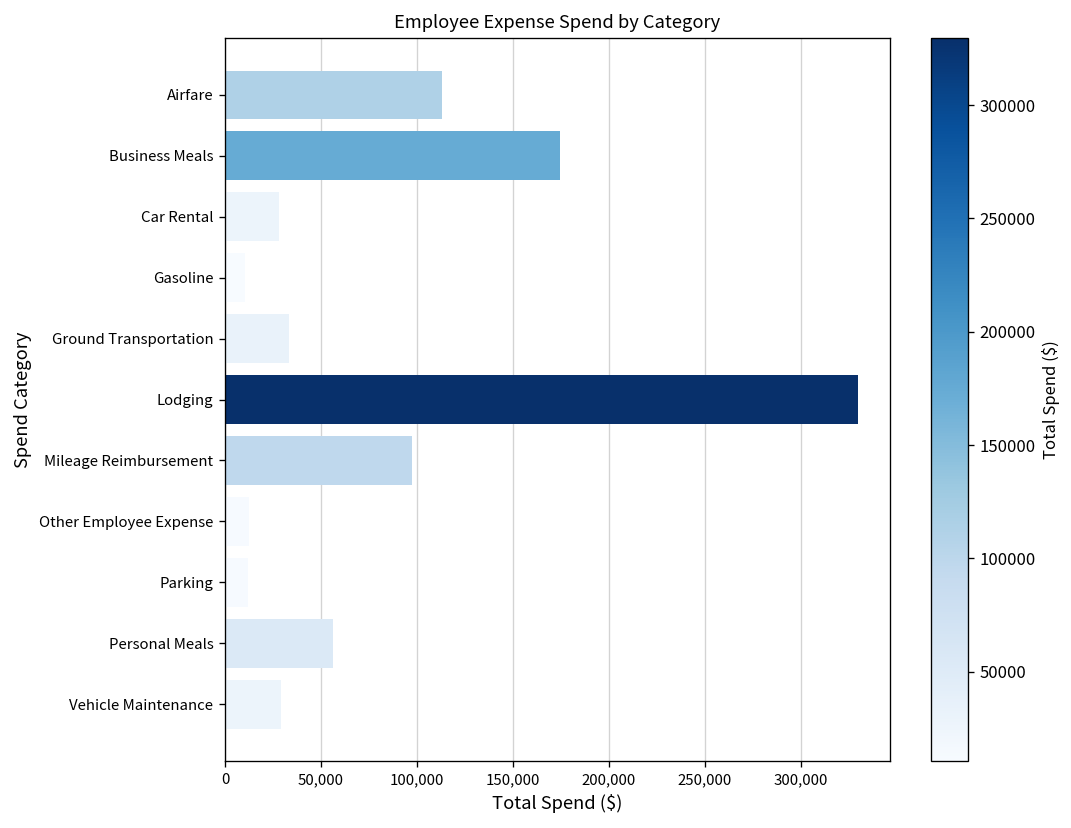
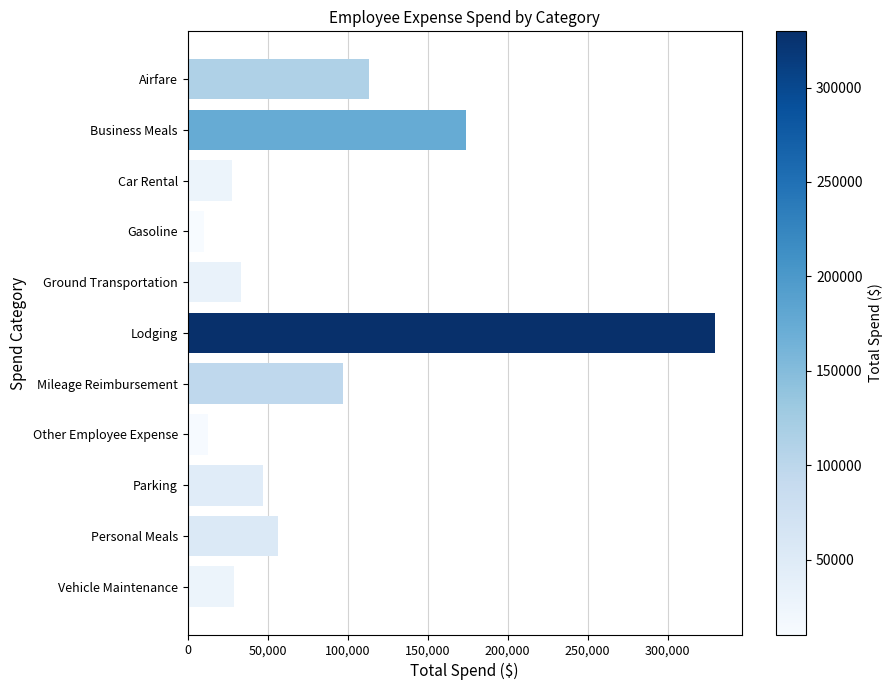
  {
    "Airfare": "113,000",
    "Business Meals": "174,000",
    "Car Rental": "28,000",
    "Gasoline": "10,000",
    "Ground Transportation": "33,000",
    "Lodging": "330,000",
    "Mileage Reimbursement": "97,000",
    "Other Employee Expense": "12,000",
-   "Parking": "12,000",
+   "Parking": "47,000",
    "Personal Meals": "56,000",
    "Vehicle Maintenance": "29,000"
  }
